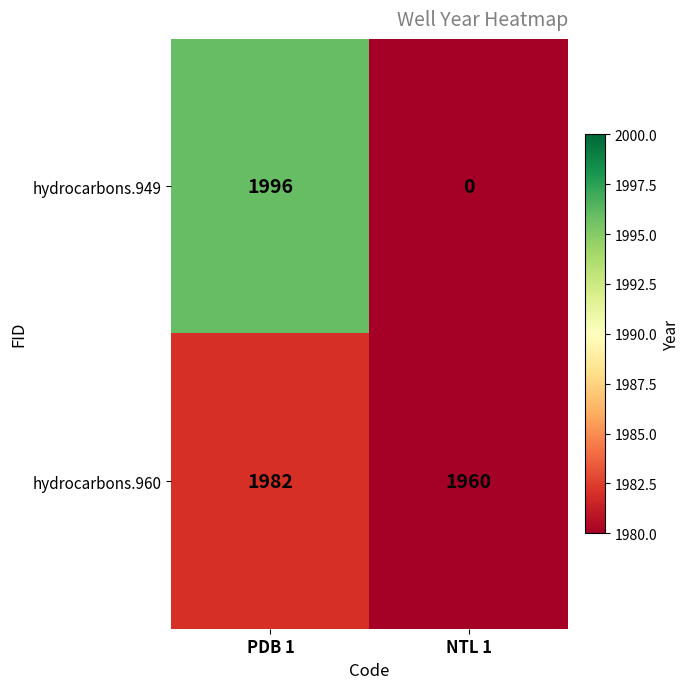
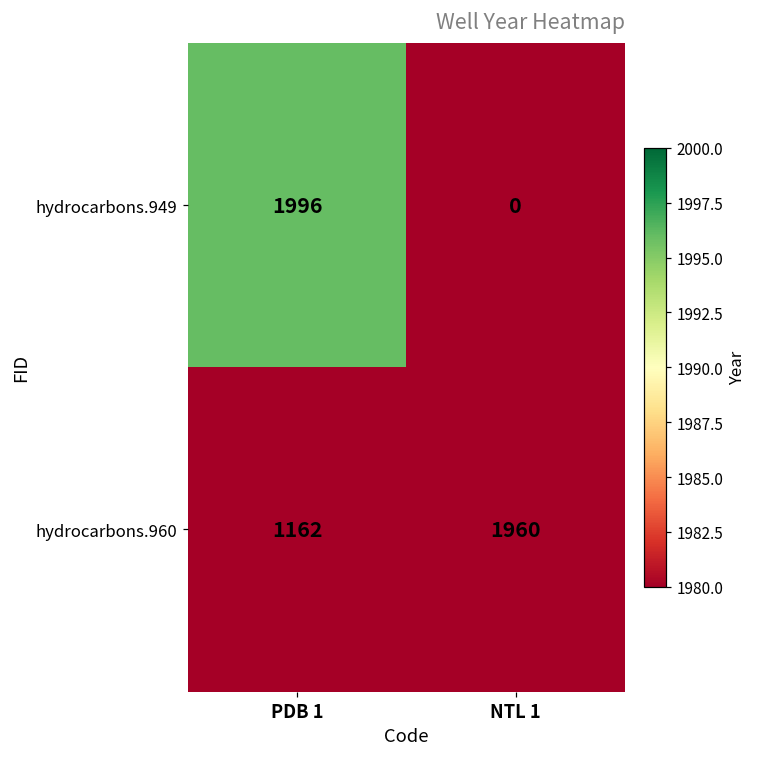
  {
    "hydrocarbons.949": {
      "PDB 1": 1996,
      "NTL 1": 0
    },
    "hydrocarbons.960": {
-     "PDB 1": 1982,
+     "PDB 1": 1162,
      "NTL 1": 1960
    }
  }
